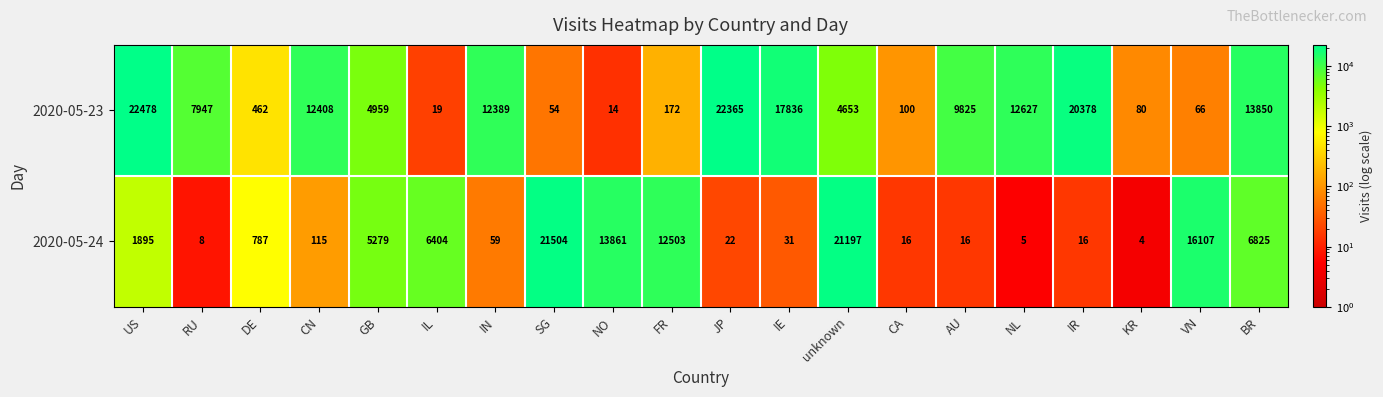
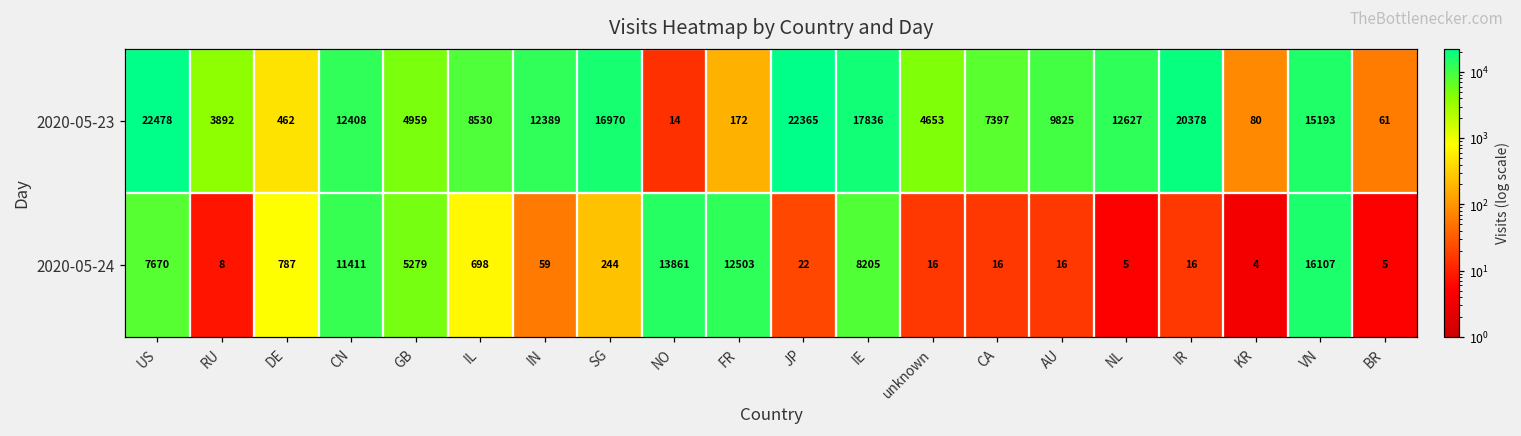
  {
    "2020-05-23": {
      "US": 22478,
-     "RU": 7947,
+     "RU": 3892,
      "DE": 462,
      "CN": 12408,
      "GB": 4959,
-     "IL": 19,
+     "IL": 8530,
      "IN": 12389,
-     "SG": 54,
+     "SG": 16970,
      "NO": 14,
      "FR": 172,
      "JP": 22365,
      "IE": 17836,
      "unknown": 4653,
-     "CA": 100,
+     "CA": 7397,
      "AU": 9825,
      "NL": 12627,
      "IR": 20378,
      "KR": 80,
-     "VN": 66,
-     "BR": 13850
+     "VN": 15193,
+     "BR": 61
    },
    "2020-05-24": {
-     "US": 1895,
+     "US": 7670,
      "RU": 8,
      "DE": 787,
-     "CN": 115,
+     "CN": 11411,
      "GB": 5279,
-     "IL": 6404,
+     "IL": 698,
      "IN": 59,
-     "SG": 21504,
+     "SG": 244,
      "NO": 13861,
      "FR": 12503,
      "JP": 22,
-     "IE": 31,
-     "unknown": 21197,
+     "IE": 8205,
+     "unknown": 16,
      "CA": 16,
      "AU": 16,
      "NL": 5,
      "IR": 16,
      "KR": 4,
      "VN": 16107,
-     "BR": 6825
+     "BR": 5
    }
  }
